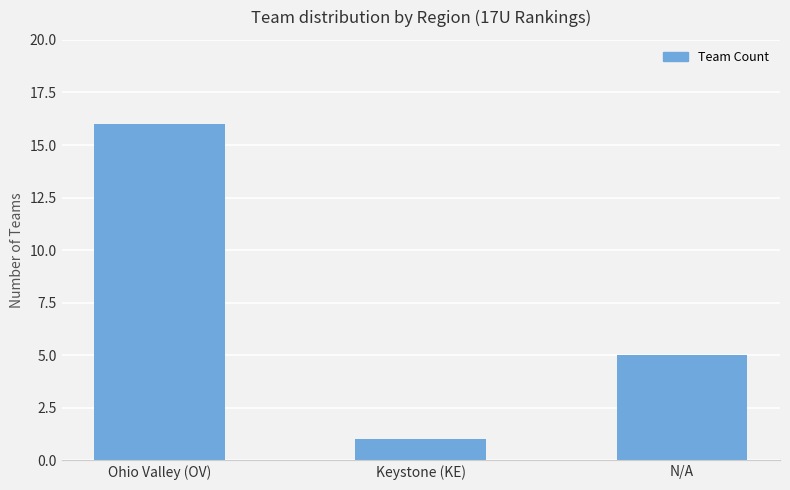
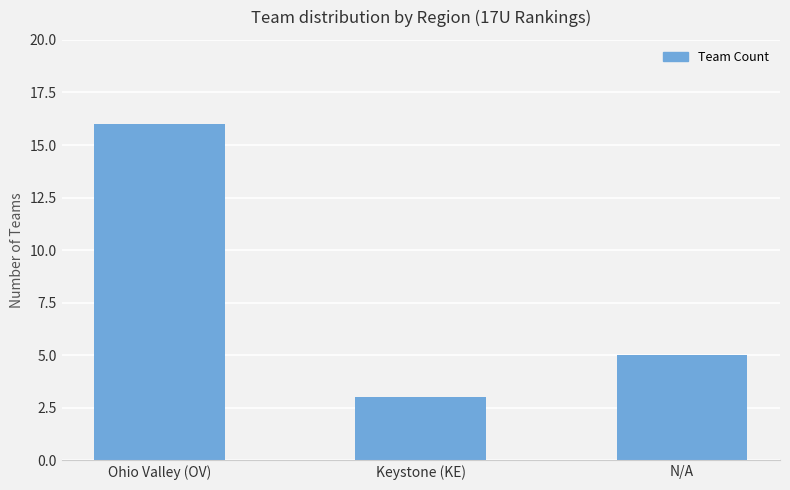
  {
    "Ohio Valley (OV)": 16,
-   "Keystone (KE)": 1,
+   "Keystone (KE)": 3,
    "N/A": 5
  }
